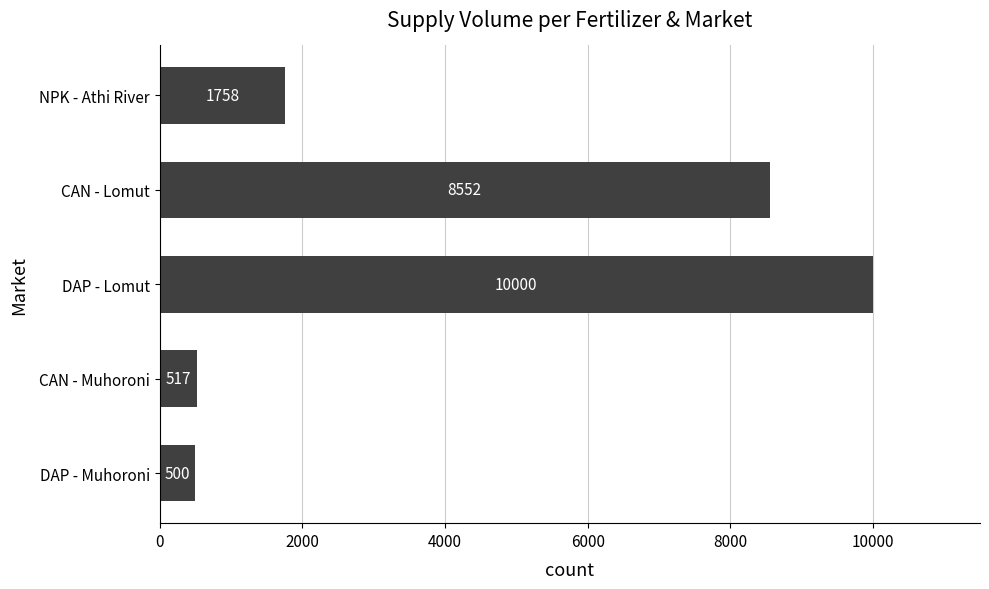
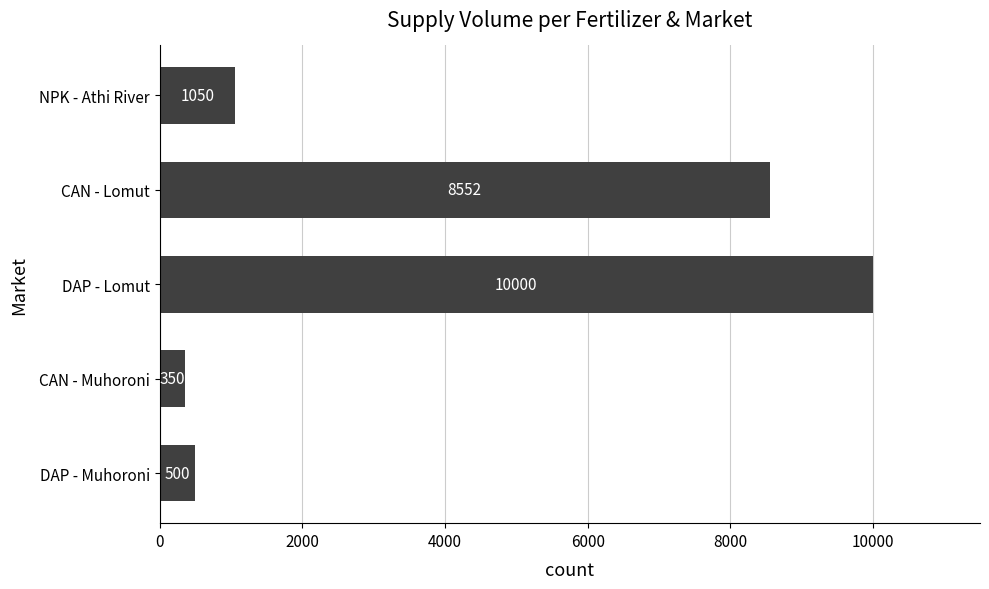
  {
-   "NPK - Athi River": 1758,
+   "NPK - Athi River": 1050,
    "CAN - Lomut": 8552,
    "DAP - Lomut": 10000,
-   "CAN - Muhoroni": 517,
+   "CAN - Muhoroni": 350,
    "DAP - Muhoroni": 500
  }
